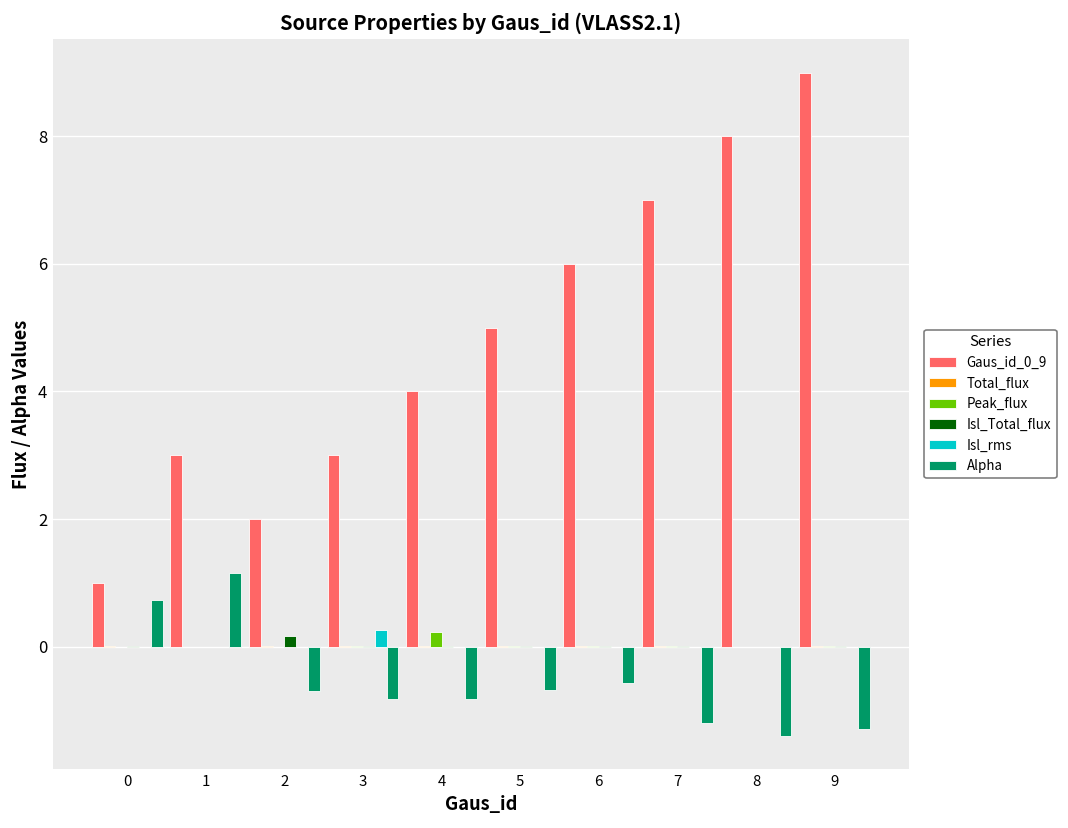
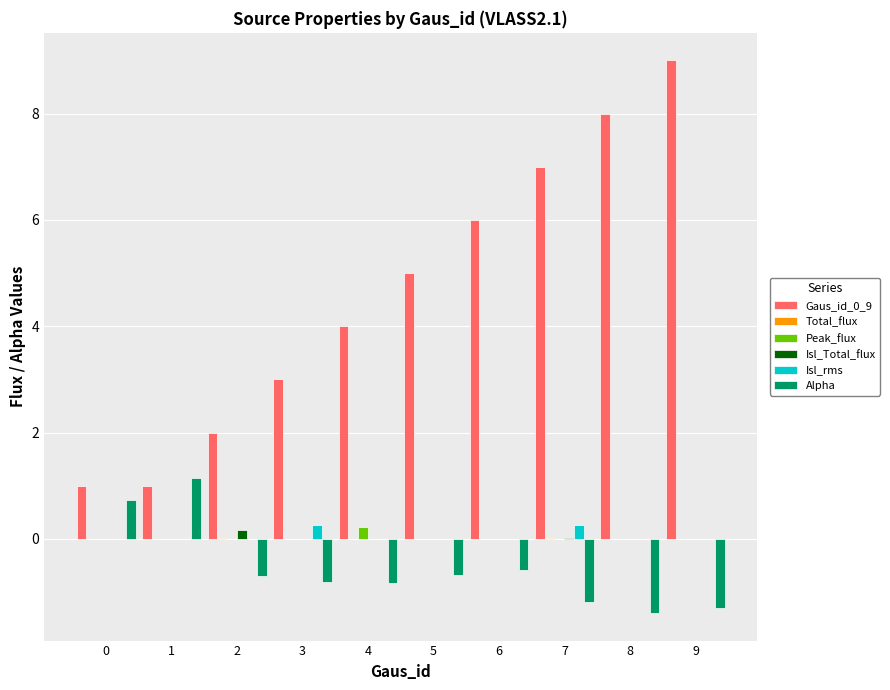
  {
    "Gaus_id_0_9": {
      "0": 1,
-     "1": 3,
+     "1": 1,
      "2": 2,
      "3": 3,
      "4": 4,
      "5": 5,
      "6": 6,
      "7": 7,
      "8": 8,
      "9": 9
    },
    "Peak_flux": {
      "4": 0.2
    },
    "Isl_Total_flux": {
      "2": 0.2
    },
    "Isl_rms": {
      "3": 0.3,
-     "7": 0.0
+     "7": 0.3
    },
    "Alpha": {
      "0": 0.7,
      "1": 1.2,
      "2": -0.7,
      "3": -0.8,
      "4": -0.8,
      "5": -0.7,
      "6": -0.6,
      "7": -1.2,
      "8": -1.4,
      "9": -1.3
    }
  }
